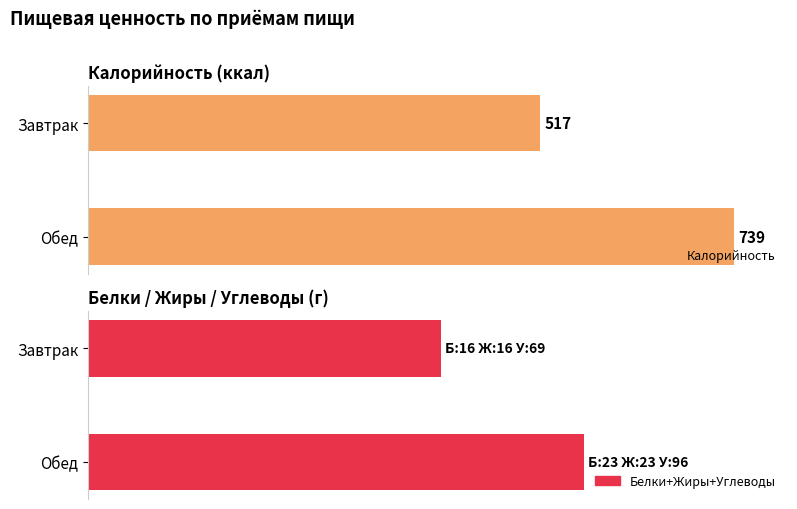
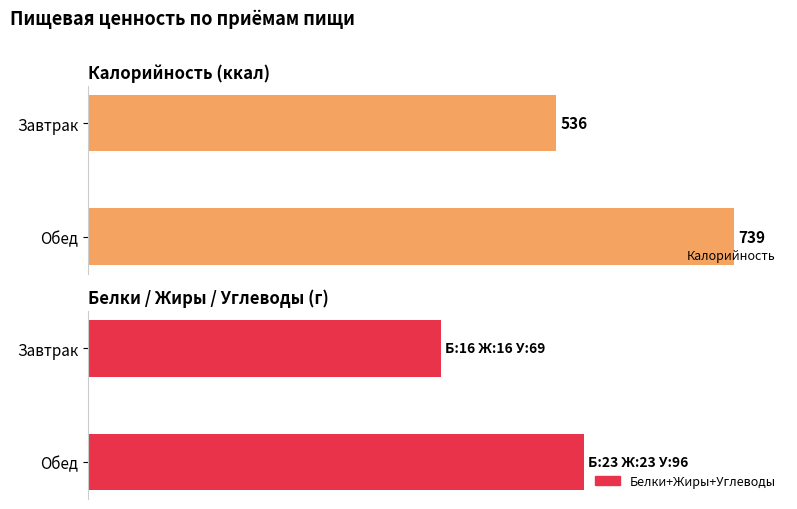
  {
    "Калорийность (ккал)": {
-     "Завтрак": 517,
+     "Завтрак": 536,
      "Обед": 739
    }
  }
